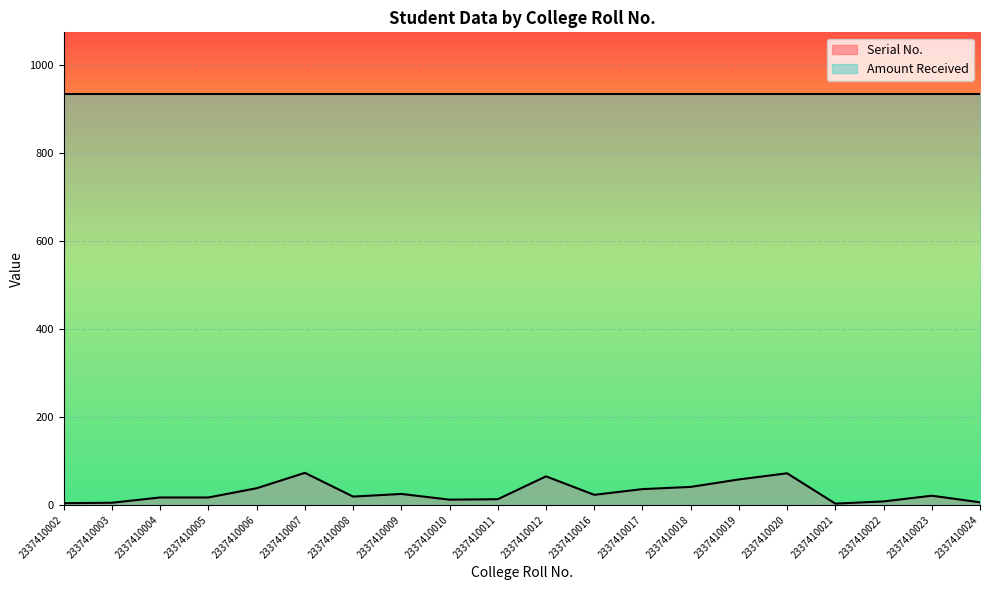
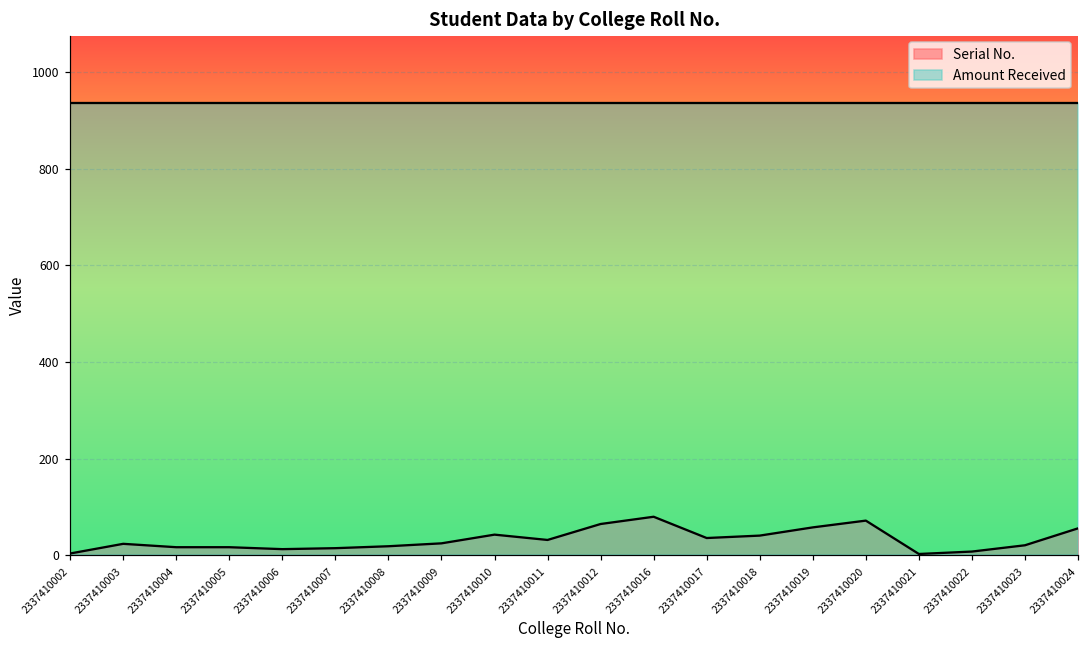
  {
    "Serial No.": {
      "2337410002": 0,
-     "2337410003": 10,
+     "2337410003": 20,
      "2337410004": 20,
      "2337410005": 20,
-     "2337410006": 40,
-     "2337410007": 70,
+     "2337410006": 10,
+     "2337410007": 20,
      "2337410008": 20,
      "2337410009": 30,
-     "2337410010": 10,
-     "2337410011": 10,
+     "2337410010": 40,
+     "2337410011": 30,
      "2337410012": 70,
-     "2337410016": 20,
+     "2337410016": 80,
      "2337410017": 40,
      "2337410018": 40,
      "2337410019": 60,
      "2337410020": 70,
      "2337410021": 0,
      "2337410022": 10,
      "2337410023": 20,
-     "2337410024": 10
+     "2337410024": 60
    },
    "Amount Received": {
      "2337410002": 940,
      "2337410003": 940,
      "2337410004": 940,
      "2337410005": 940,
      "2337410006": 940,
      "2337410007": 940,
      "2337410008": 940,
      "2337410009": 940,
      "2337410010": 940,
      "2337410011": 940,
      "2337410012": 940,
      "2337410016": 940,
      "2337410017": 940,
      "2337410018": 940,
      "2337410019": 940,
      "2337410020": 940,
      "2337410021": 940,
      "2337410022": 940,
      "2337410023": 940,
      "2337410024": 940
    }
  }
